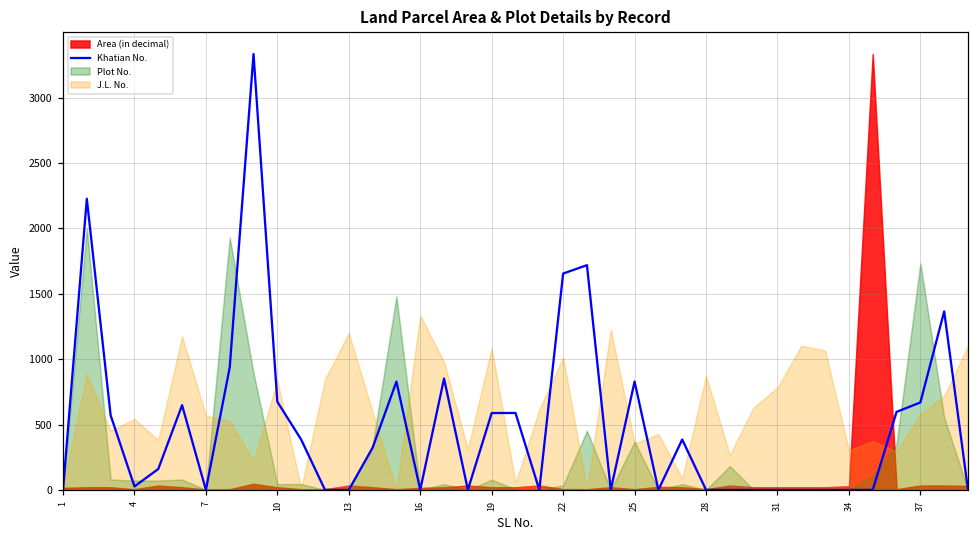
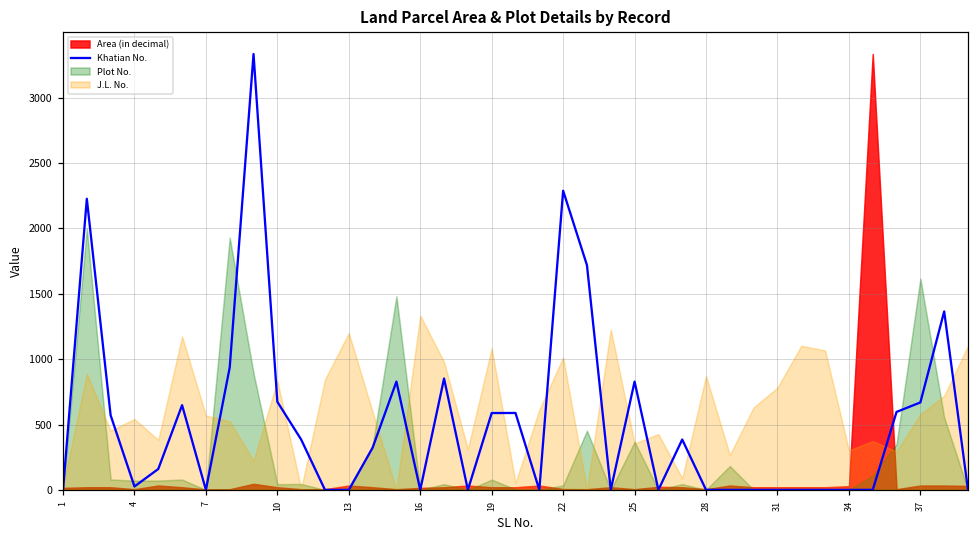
  {
    "Khatian No.": {
      "10": 670,
      "19": 590,
-     "22": 1650,
+     "22": 2290,
      "25": 830,
      "37": 670
    },
    "Area (in decimal)": {
      "13": 30,
      "34": 30,
      "37": 30
    },
    "Plot No.": {
      "4": 70,
      "10": 40,
      "19": 80,
      "22": 30,
-     "37": 1730
+     "37": 1620
    },
    "J.L. No.": {
      "4": 540,
      "7": 570,
      "10": 840,
      "13": 1200,
      "16": 1330,
      "19": 1080,
      "22": 1010,
      "28": 870,
      "31": 780,
      "34": 300,
      "37": 580
    }
  }
